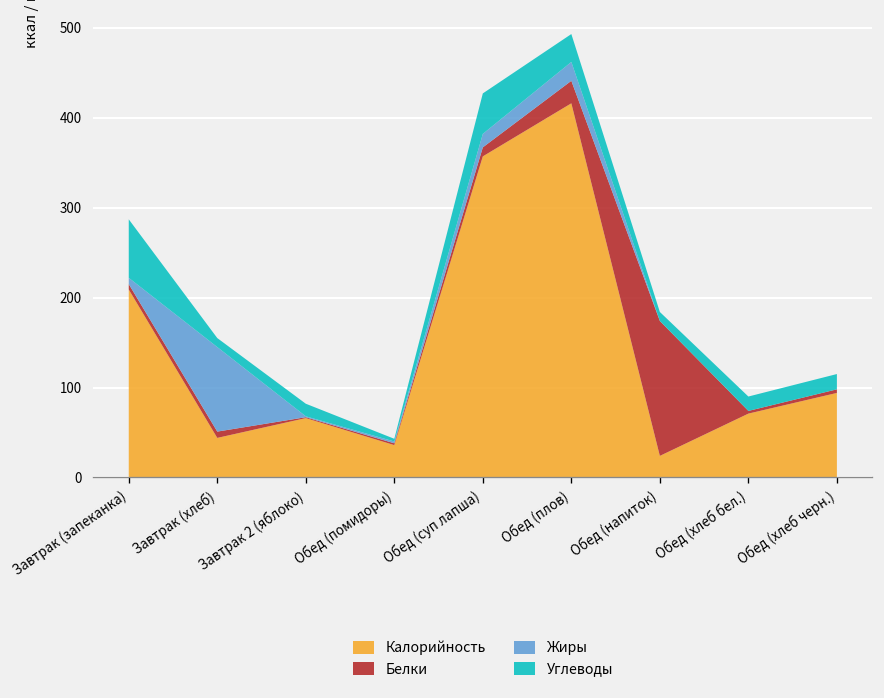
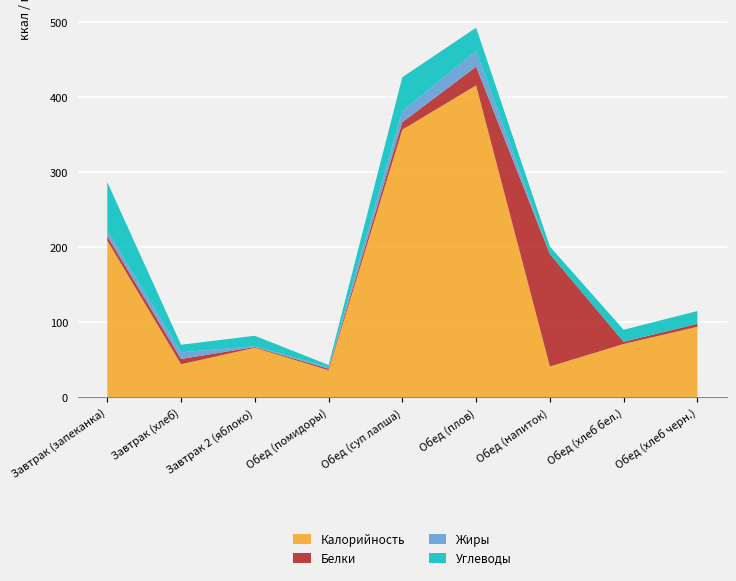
  {
    "Калорийность": {
      "Завтрак (запеканка)": 210,
      "Завтрак (хлеб)": 40,
      "Обед (суп лапша)": 360,
      "Обед (плов)": 420,
-     "Обед (напиток)": 20,
+     "Обед (напиток)": 40,
      "Обед (хлеб черн.)": 90
    },
    "Белки": {
      "Завтрак (запеканка)": 10,
      "Завтрак (хлеб)": 10,
      "Обед (суп лапша)": 10,
      "Обед (плов)": 30
    },
    "Жиры": {
      "Завтрак (запеканка)": 10,
-     "Завтрак (хлеб)": 90,
+     "Завтрак (хлеб)": 10,
      "Обед (суп лапша)": 20,
      "Обед (плов)": 20
    },
    "Углеводы": {
      "Завтрак (запеканка)": 70,
      "Завтрак (хлеб)": 10,
      "Завтрак 2 (яблоко)": 10,
      "Обед (суп лапша)": 50,
      "Обед (плов)": 30,
      "Обед (напиток)": 10,
      "Обед (хлеб бел.)": 20,
      "Обед (хлеб черн.)": 20
    }
  }
